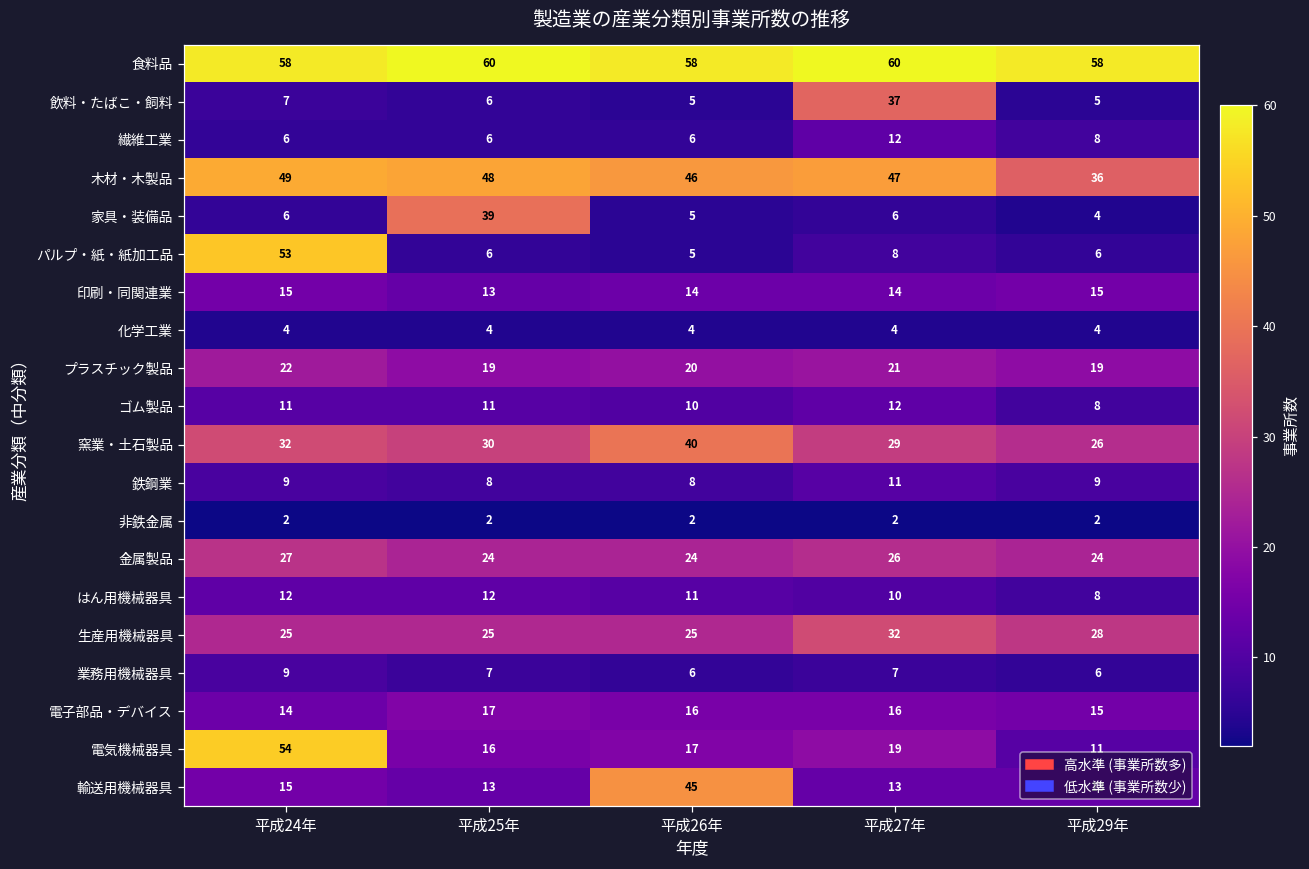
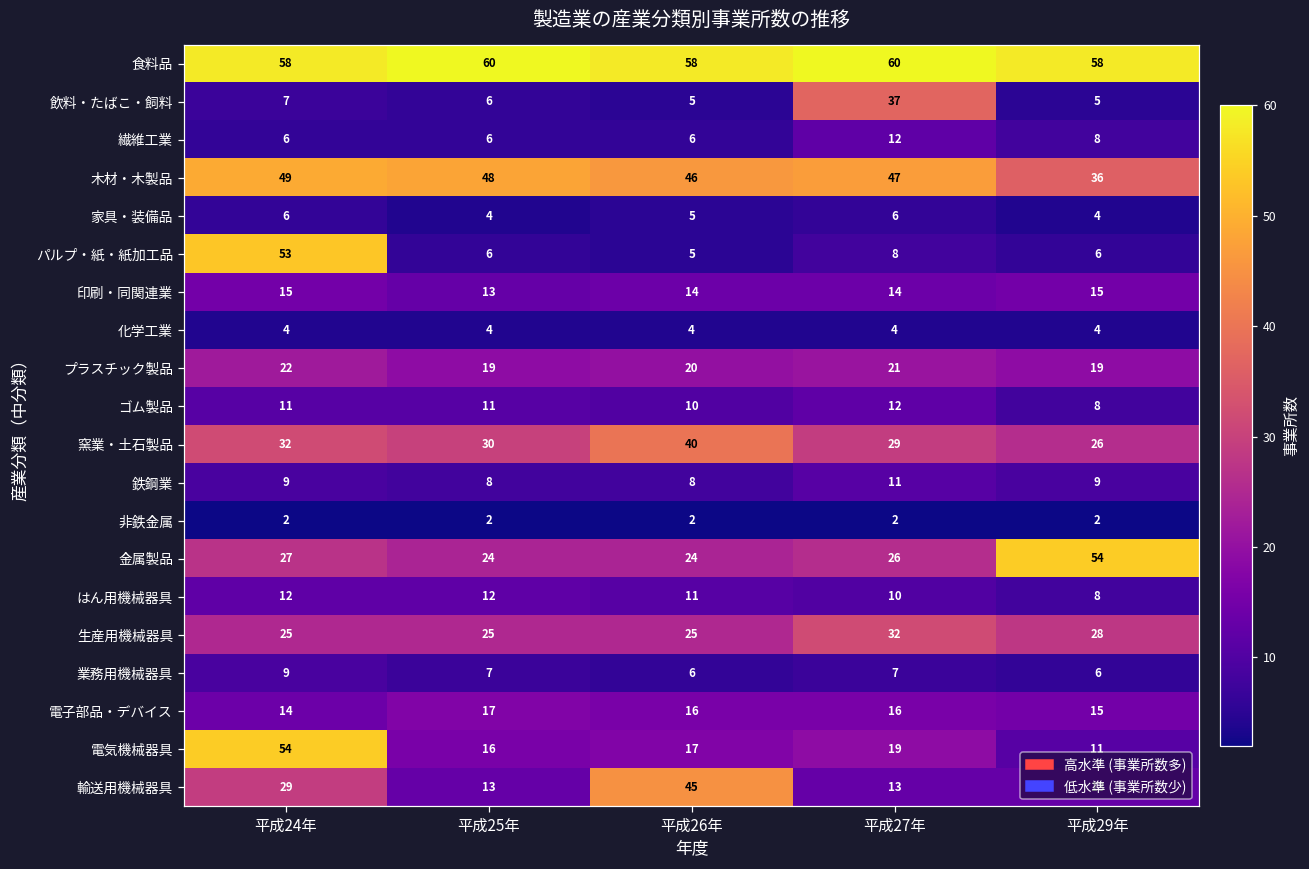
  {
    "食料品": {
      "平成24年": 58,
      "平成25年": 60,
      "平成26年": 58,
      "平成27年": 60,
      "平成29年": 58
    },
    "飲料・たばこ・飼料": {
      "平成24年": 7,
      "平成25年": 6,
      "平成26年": 5,
      "平成27年": 37,
      "平成29年": 5
    },
    "繊維工業": {
      "平成24年": 6,
      "平成25年": 6,
      "平成26年": 6,
      "平成27年": 12,
      "平成29年": 8
    },
    "木材・木製品": {
      "平成24年": 49,
      "平成25年": 48,
      "平成26年": 46,
      "平成27年": 47,
      "平成29年": 36
    },
    "家具・装備品": {
      "平成24年": 6,
-     "平成25年": 39,
+     "平成25年": 4,
      "平成26年": 5,
      "平成27年": 6,
      "平成29年": 4
    },
    "パルプ・紙・紙加工品": {
      "平成24年": 53,
      "平成25年": 6,
      "平成26年": 5,
      "平成27年": 8,
      "平成29年": 6
    },
    "印刷・同関連業": {
      "平成24年": 15,
      "平成25年": 13,
      "平成26年": 14,
      "平成27年": 14,
      "平成29年": 15
    },
    "化学工業": {
      "平成24年": 4,
      "平成25年": 4,
      "平成26年": 4,
      "平成27年": 4,
      "平成29年": 4
    },
    "プラスチック製品": {
      "平成24年": 22,
      "平成25年": 19,
      "平成26年": 20,
      "平成27年": 21,
      "平成29年": 19
    },
    "ゴム製品": {
      "平成24年": 11,
      "平成25年": 11,
      "平成26年": 10,
      "平成27年": 12,
      "平成29年": 8
    },
    "窯業・土石製品": {
      "平成24年": 32,
      "平成25年": 30,
      "平成26年": 40,
      "平成27年": 29,
      "平成29年": 26
    },
    "鉄鋼業": {
      "平成24年": 9,
      "平成25年": 8,
      "平成26年": 8,
      "平成27年": 11,
      "平成29年": 9
    },
    "非鉄金属": {
      "平成24年": 2,
      "平成25年": 2,
      "平成26年": 2,
      "平成27年": 2,
      "平成29年": 2
    },
    "金属製品": {
      "平成24年": 27,
      "平成25年": 24,
      "平成26年": 24,
      "平成27年": 26,
-     "平成29年": 24
+     "平成29年": 54
    },
    "はん用機械器具": {
      "平成24年": 12,
      "平成25年": 12,
      "平成26年": 11,
      "平成27年": 10,
      "平成29年": 8
    },
    "生産用機械器具": {
      "平成24年": 25,
      "平成25年": 25,
      "平成26年": 25,
      "平成27年": 32,
      "平成29年": 28
    },
    "業務用機械器具": {
      "平成24年": 9,
      "平成25年": 7,
      "平成26年": 6,
      "平成27年": 7,
      "平成29年": 6
    },
    "電子部品・デバイス": {
      "平成24年": 14,
      "平成25年": 17,
      "平成26年": 16,
      "平成27年": 16,
      "平成29年": 15
    },
    "電気機械器具": {
      "平成24年": 54,
      "平成25年": 16,
      "平成26年": 17,
      "平成27年": 19
    },
    "輸送用機械器具": {
-     "平成24年": 15,
+     "平成24年": 29,
      "平成25年": 13,
      "平成26年": 45,
      "平成27年": 13
    }
  }
